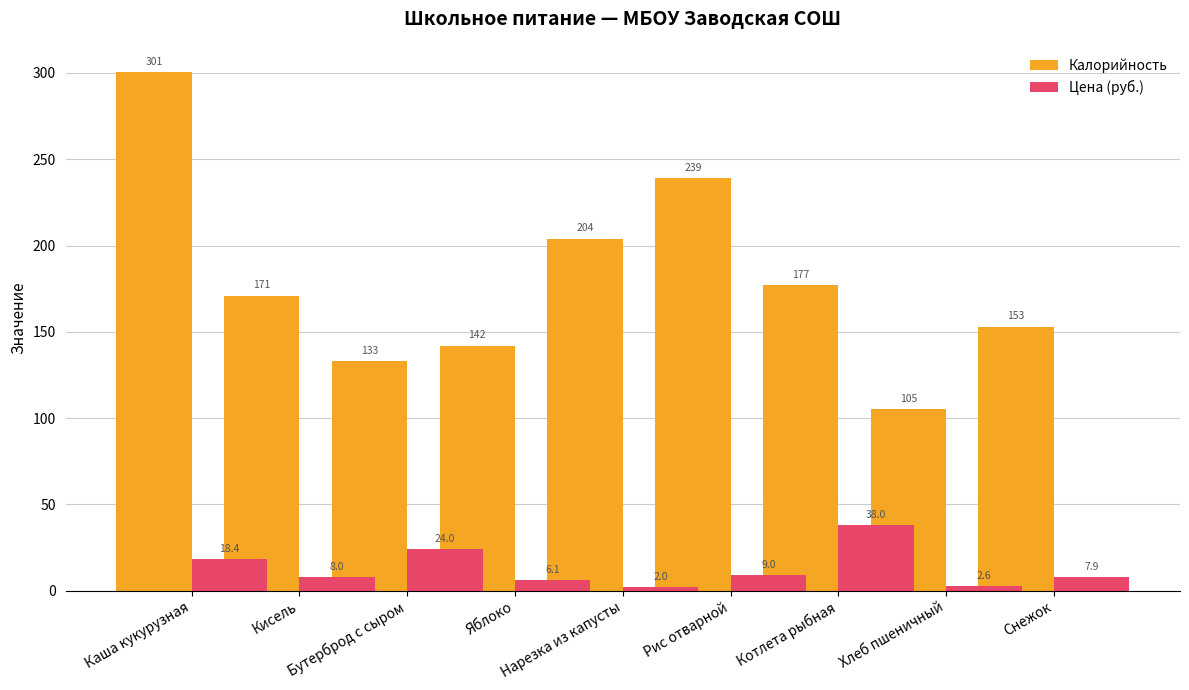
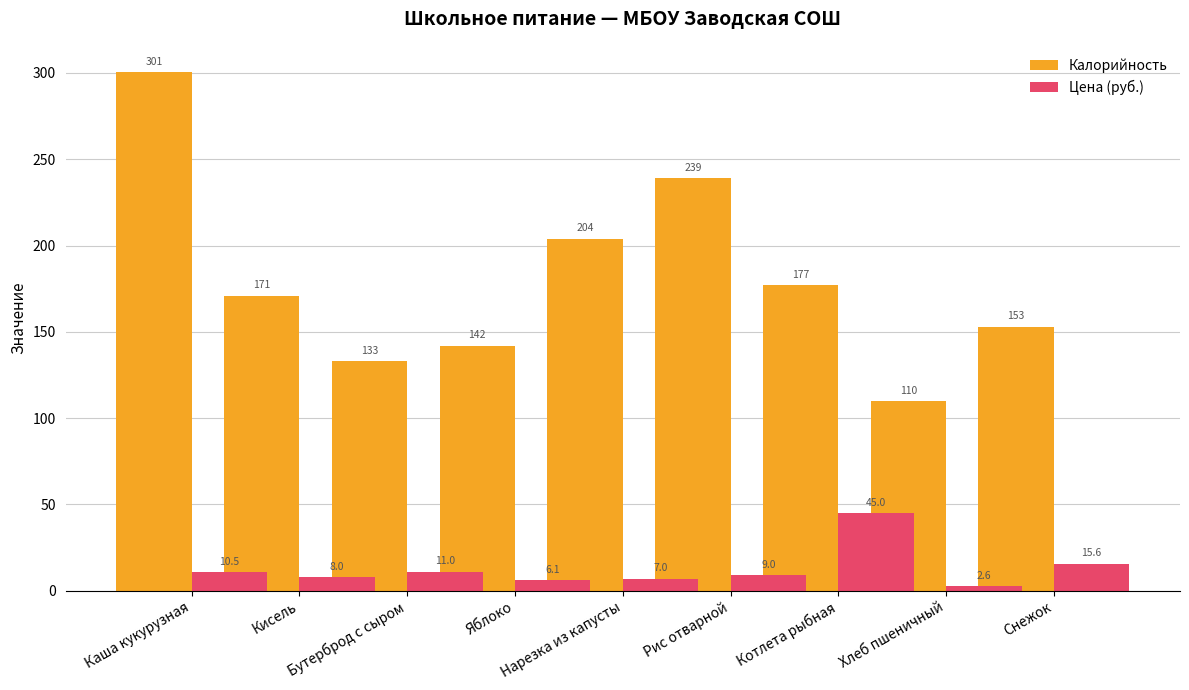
  {
    "Калорийность": {
      "Каша кукурузная": 301,
      "Кисель": 171,
      "Бутерброд с сыром": 133,
      "Яблоко": 142,
      "Нарезка из капусты": 204,
      "Рис отварной": 239,
      "Котлета рыбная": 177,
-     "Хлеб пшеничный": 105,
+     "Хлеб пшеничный": 110,
      "Снежок": 153
    },
    "Цена (руб.)": {
-     "Каша кукурузная": 18.4,
-     "Бутерброд с сыром": 24.0,
-     "Нарезка из капусты": 2.0,
-     "Котлета рыбная": 38.0,
-     "Снежок": 7.9
+     "Каша кукурузная": 10.5,
+     "Бутерброд с сыром": 11.0,
+     "Нарезка из капусты": 7.0,
+     "Котлета рыбная": 45.0,
+     "Снежок": 15.6
    }
  }
